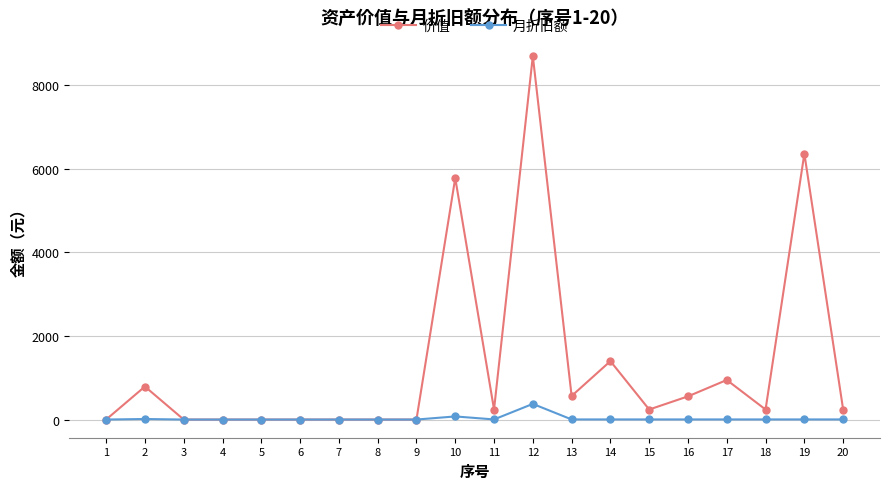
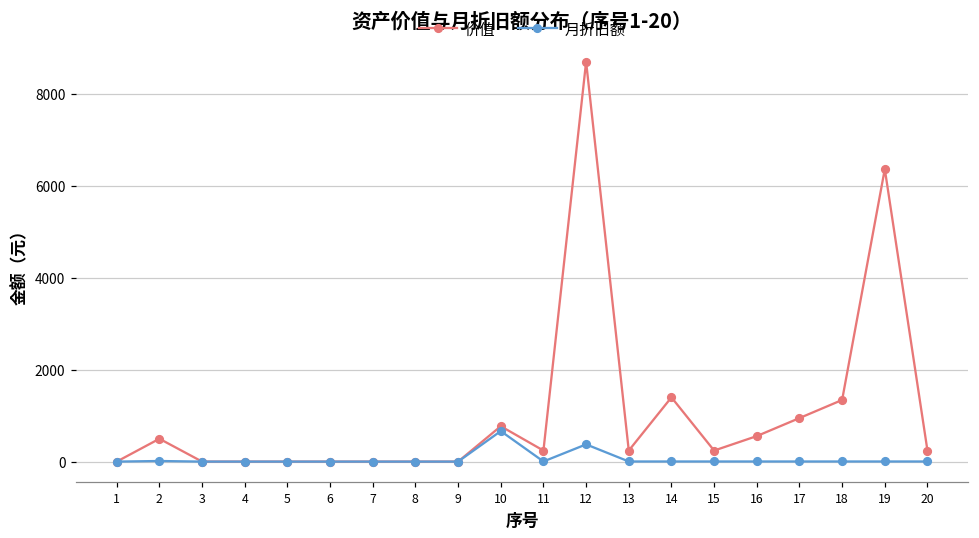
  {
    "价值": {
-     "2": 800,
-     "10": 5800,
+     "2": 500,
+     "10": 800,
      "11": 200,
      "12": 8700,
-     "13": 600,
+     "13": 200,
      "14": 1400,
      "15": 200,
      "16": 600,
      "17": 900,
-     "18": 200,
+     "18": 1300,
      "19": 6400,
      "20": 200
    },
    "月折旧额": {
      "2": 0,
-     "10": 100,
+     "10": 700,
      "11": 0,
      "12": 400,
      "13": 0,
      "14": 0,
      "15": 0,
      "16": 0,
      "17": 0,
      "18": 0,
      "19": 0,
      "20": 0
    }
  }
